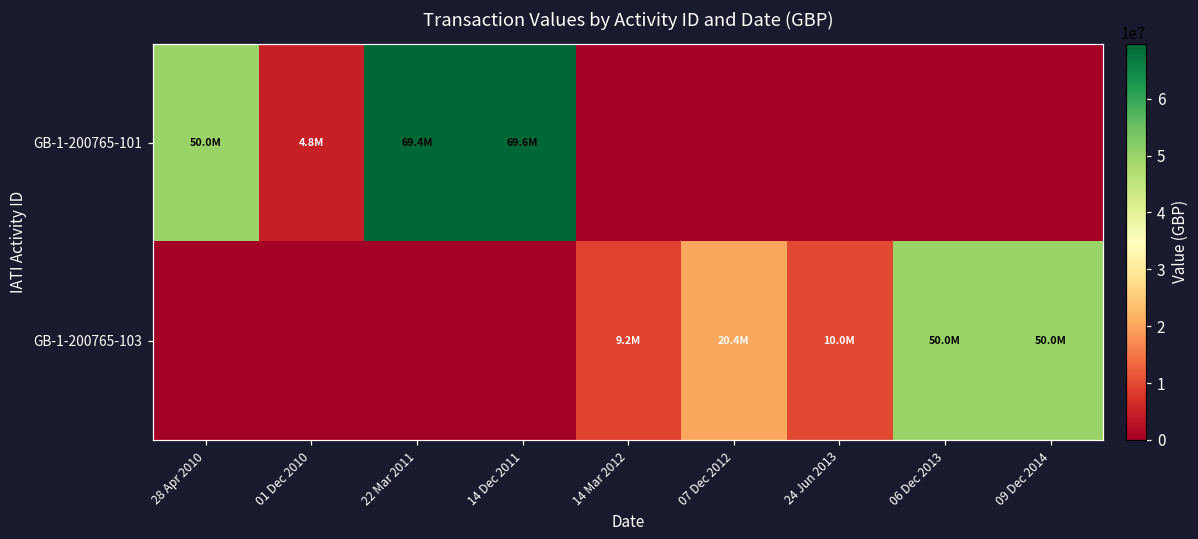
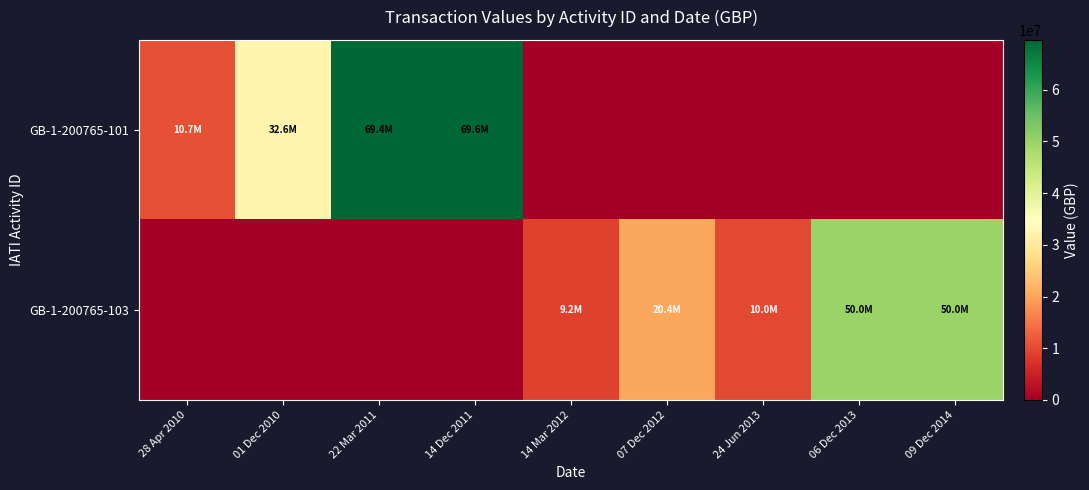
  {
    "GB-1-200765-101": {
-     "28 Apr 2010": "50.0M",
-     "01 Dec 2010": "4.8M",
+     "28 Apr 2010": "10.7M",
+     "01 Dec 2010": "32.6M",
      "22 Mar 2011": "69.4M",
      "14 Dec 2011": "69.6M"
    },
    "GB-1-200765-103": {
      "14 Mar 2012": "9.2M",
      "07 Dec 2012": "20.4M",
      "24 Jun 2013": "10.0M",
      "06 Dec 2013": "50.0M",
      "09 Dec 2014": "50.0M"
    }
  }
